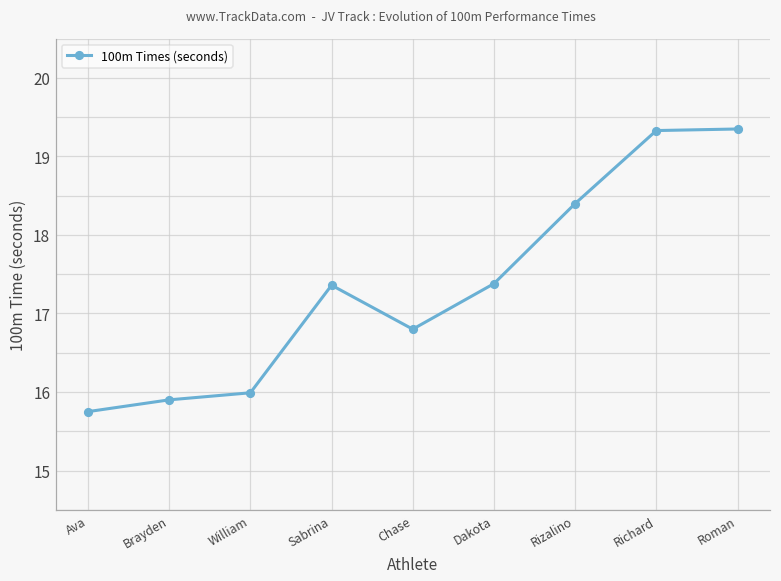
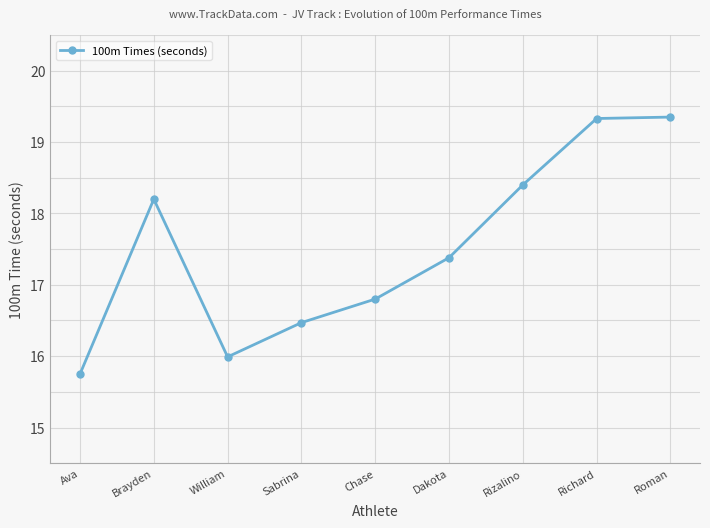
  {
    "Ava": 15.8,
-   "Brayden": 15.9,
+   "Brayden": 18.2,
    "William": 16.0,
-   "Sabrina": 17.4,
+   "Sabrina": 16.5,
    "Chase": 16.8,
    "Dakota": 17.4,
    "Rizalino": 18.4,
    "Richard": 19.3,
    "Roman": 19.4
  }
